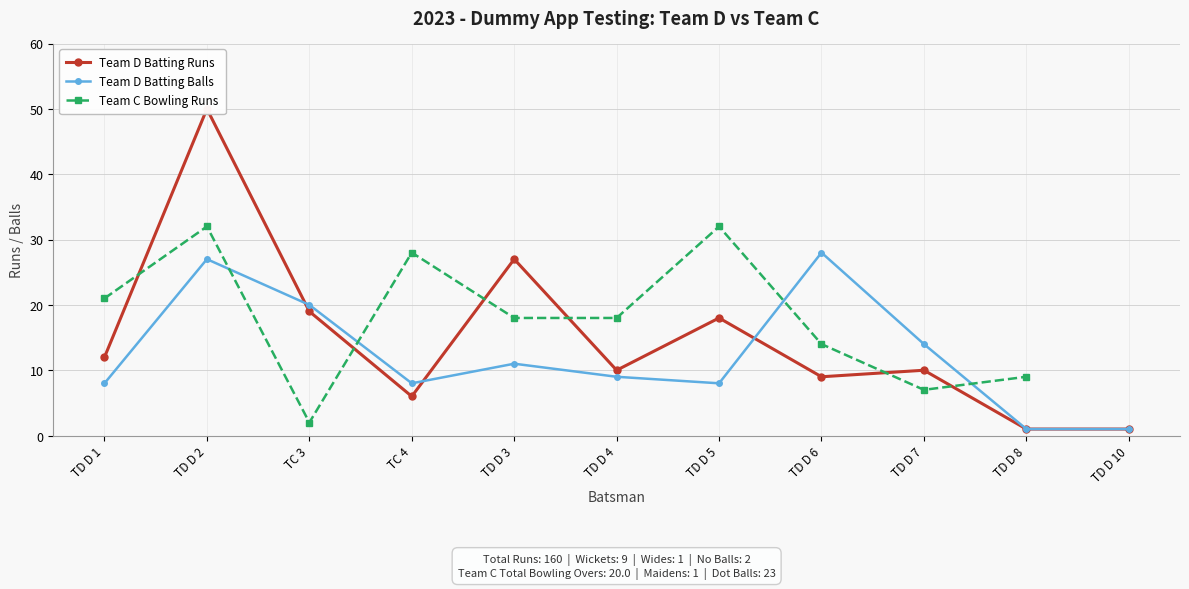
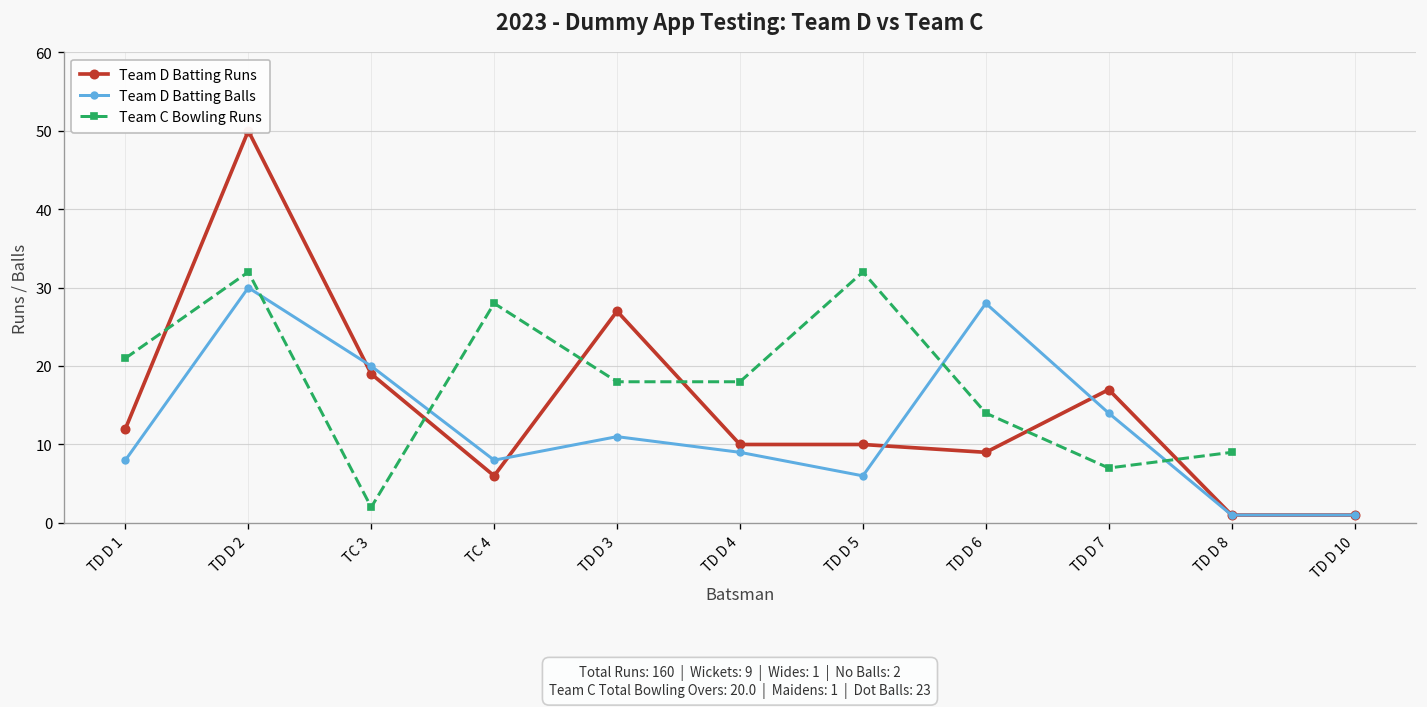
  {
    "Team D Batting Runs": {
      "TD D 1": 12,
      "TC 3": 19,
      "TC 4": 6,
      "TD D 3": 27,
      "TD D 4": 10,
-     "TD D 5": 18,
+     "TD D 5": 10,
      "TD D 6": 9,
-     "TD D 7": 10
+     "TD D 7": 17
    },
    "Team D Batting Balls": {
      "TD D 1": 8,
-     "TD D 2": 27,
+     "TD D 2": 30,
      "TC 3": 20,
      "TC 4": 8,
      "TD D 3": 11,
      "TD D 4": 9,
-     "TD D 5": 8,
+     "TD D 5": 6,
      "TD D 6": 28,
      "TD D 7": 14
    },
    "Team C Bowling Runs": {
      "TD D 1": 21,
      "TD D 2": 32,
      "TC 3": 2,
      "TC 4": 28,
      "TD D 3": 18,
      "TD D 4": 18,
      "TD D 5": 32,
      "TD D 6": 14,
      "TD D 7": 7,
      "TD D 8": 9
    }
  }
